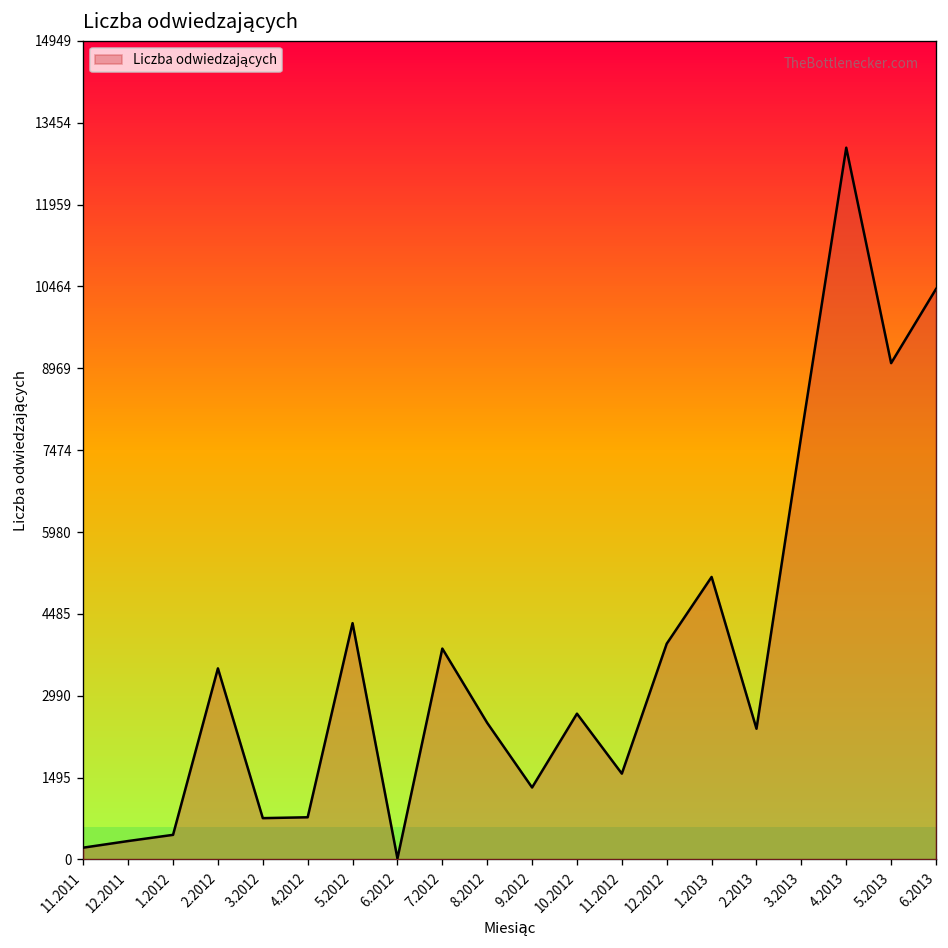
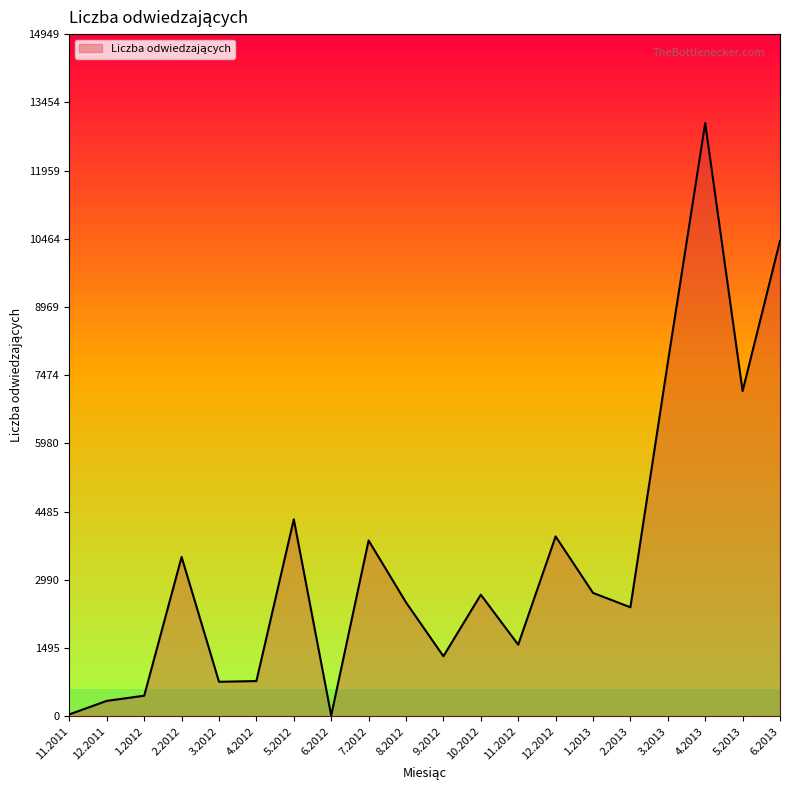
  {
-   "11.2011": 200,
+   "11.2011": 0,
    "12.2011": 300,
    "1.2012": 400,
    "2.2012": 3500,
    "3.2012": 800,
    "4.2012": 800,
    "5.2012": 4300,
    "6.2012": 0,
    "7.2012": 3900,
    "8.2012": 2500,
    "9.2012": 1300,
    "10.2012": 2700,
    "11.2012": 1600,
    "12.2012": 3900,
-   "1.2013": 5200,
+   "1.2013": 2700,
    "2.2013": 2400,
    "3.2013": 7800,
    "4.2013": 13000,
-   "5.2013": 9100,
+   "5.2013": 7100,
    "6.2013": 10400
  }
